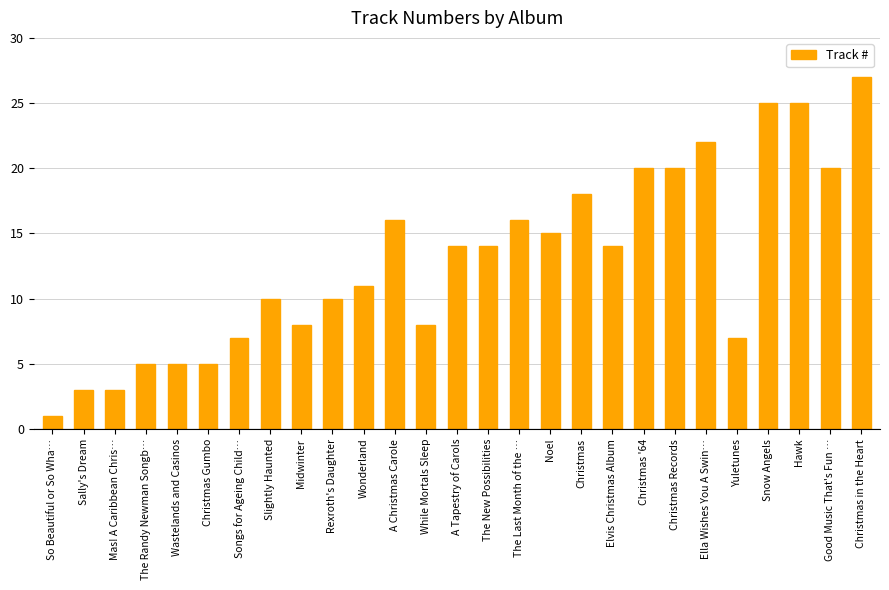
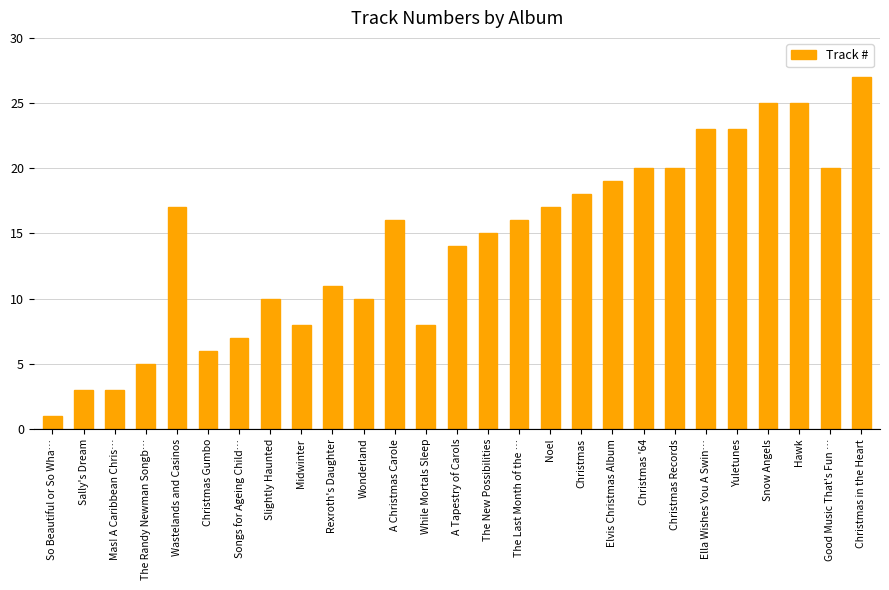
  {
    "So Beautiful or So Wha…": 1,
    "Sally's Dream": 3,
    "Mas! A Caribbean Chris…": 3,
    "The Randy Newman Songb…": 5,
-   "Wastelands and Casinos": 5,
-   "Christmas Gumbo": 5,
+   "Wastelands and Casinos": 17,
+   "Christmas Gumbo": 6,
    "Songs for Ageing Child…": 7,
    "Slightly Haunted": 10,
    "Midwinter": 8,
-   "Rexroth's Daughter": 10,
-   "Wonderland": 11,
+   "Rexroth's Daughter": 11,
+   "Wonderland": 10,
    "A Christmas Carole": 16,
    "While Mortals Sleep": 8,
    "A Tapestry of Carols": 14,
-   "The New Possibilities": 14,
+   "The New Possibilities": 15,
    "The Last Month of the …": 16,
-   "Noel": 15,
+   "Noel": 17,
    "Christmas": 18,
-   "Elvis Christmas Album": 14,
+   "Elvis Christmas Album": 19,
    "Christmas '64": 20,
    "Christmas Records": 20,
-   "Ella Wishes You A Swin…": 22,
-   "Yuletunes": 7,
+   "Ella Wishes You A Swin…": 23,
+   "Yuletunes": 23,
    "Snow Angels": 25,
    "Hawk": 25,
    "Good Music That's Fun …": 20,
    "Christmas in the Heart": 27
  }
